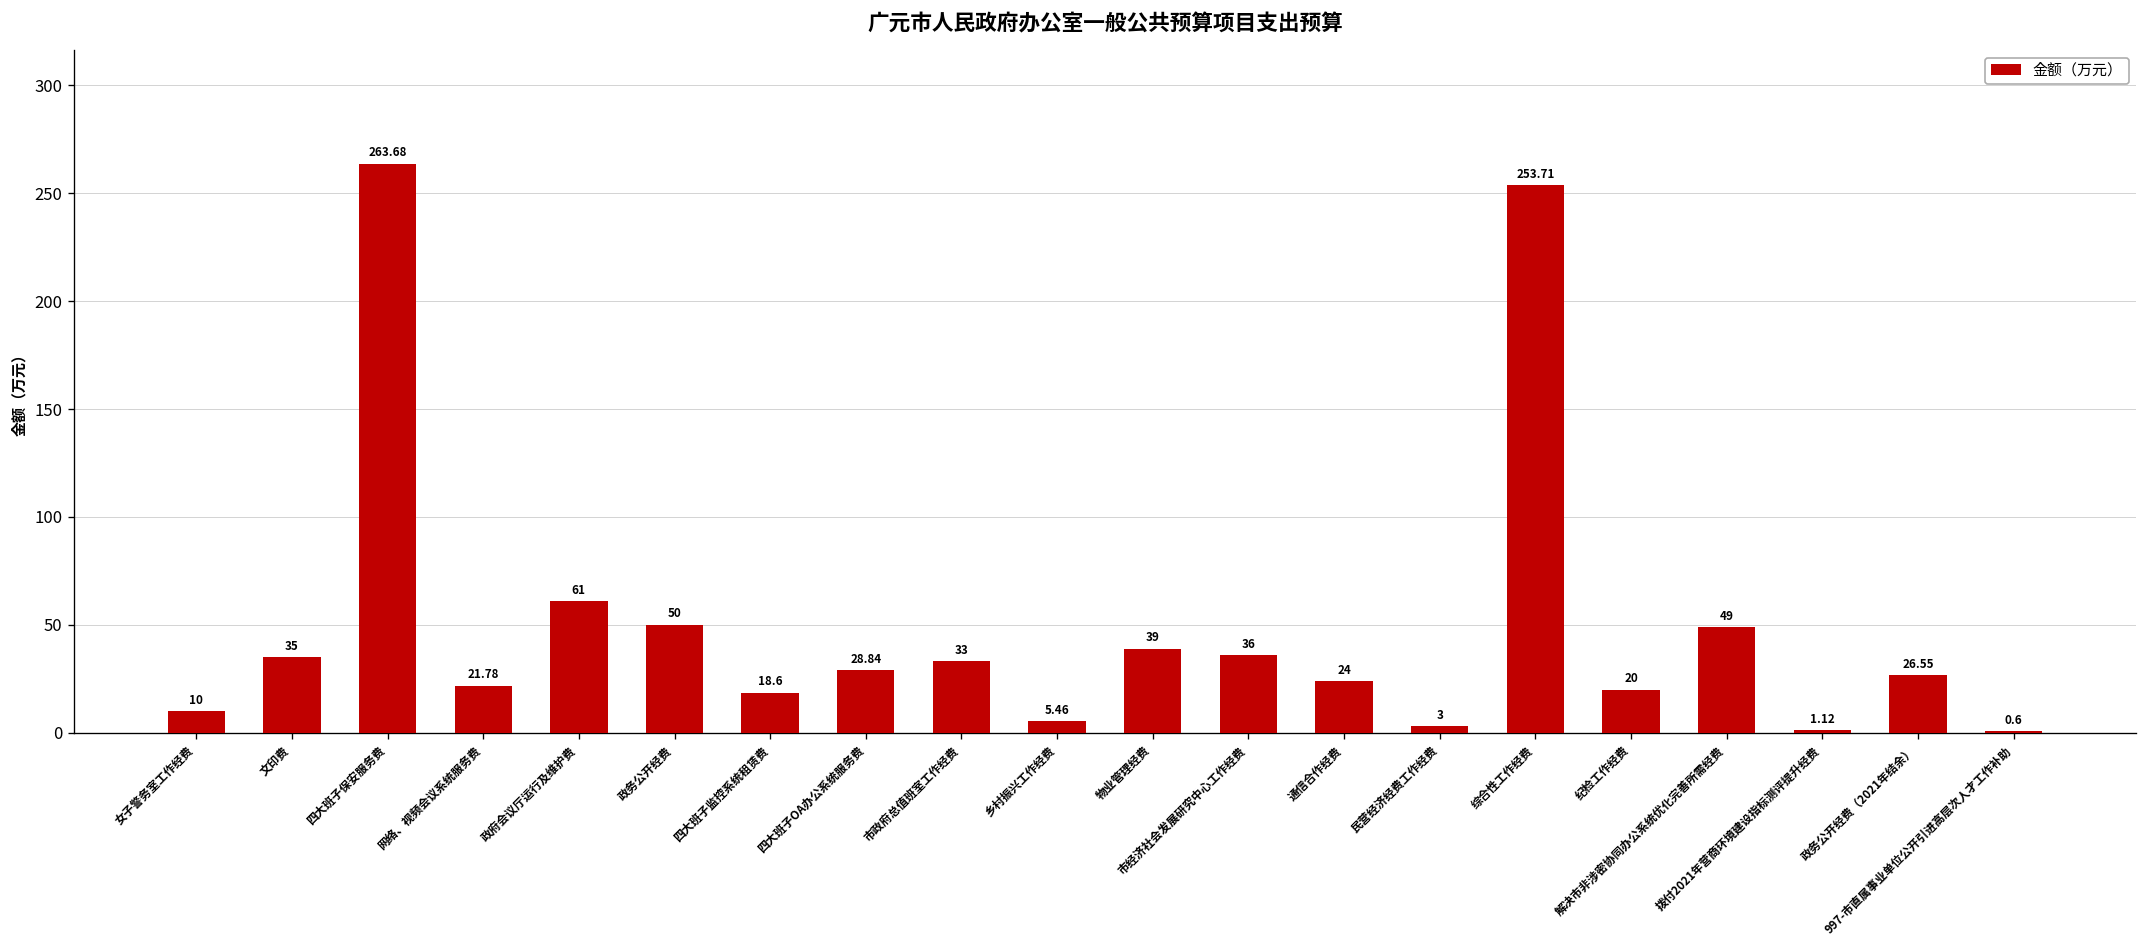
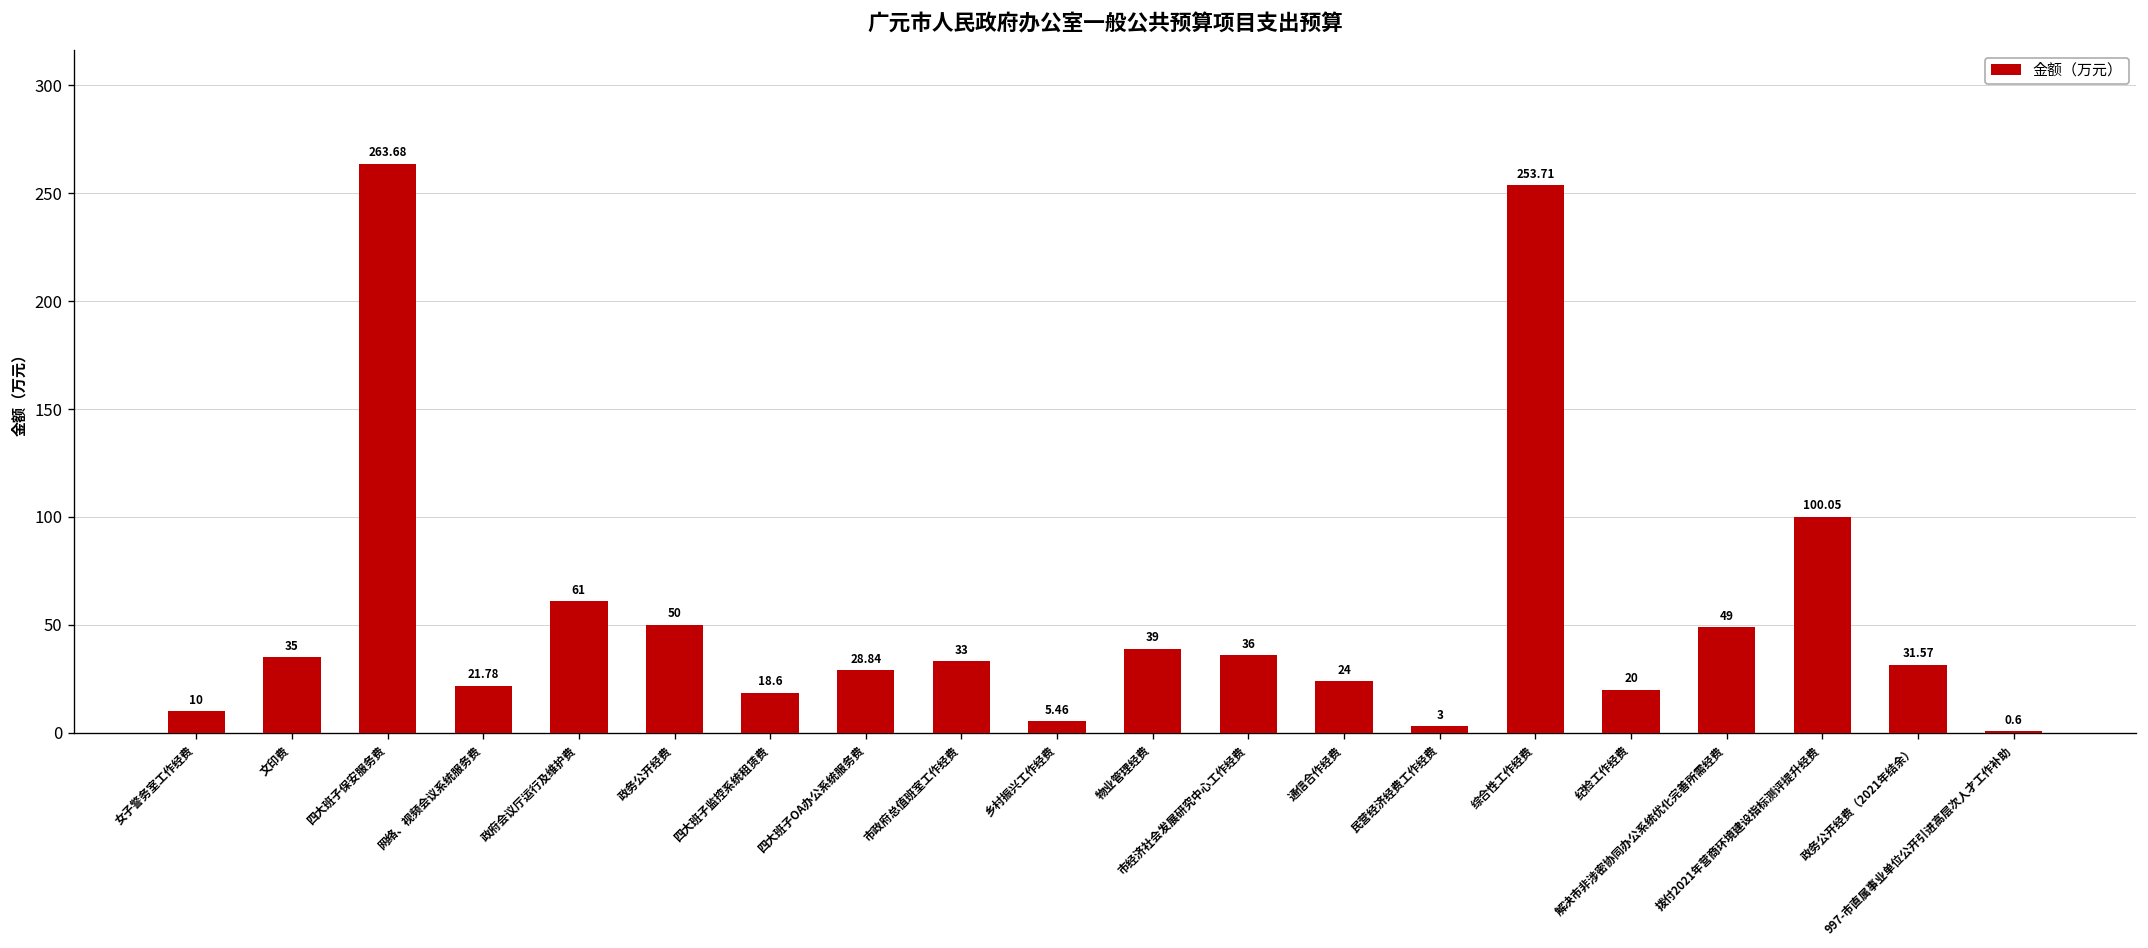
  {
    "女子警务室工作经费": 10,
    "文印费": 35,
    "四大班子保安服务费": 263.68,
    "网络、视频会议系统服务费": 21.78,
    "政府会议厅运行及维护费": 61,
    "政务公开经费": 50,
    "四大班子监控系统租赁费": 18.6,
    "四大班子OA办公系统服务费": 28.84,
    "市政府总值班室工作经费": 33,
    "乡村振兴工作经费": 5.46,
    "物业管理经费": 39,
    "市经济社会发展研究中心工作经费": 36,
    "通信合作经费": 24,
    "民营经济经费工作经费": 3,
    "综合性工作经费": 253.71,
    "纪检工作经费": 20,
    "解决市非涉密协同办公系统优化完善所需经费": 49,
-   "拨付2021年营商环境建设指标测评提升经费": 1.12,
-   "政务公开经费（2021年结余）": 26.55,
+   "拨付2021年营商环境建设指标测评提升经费": 100.05,
+   "政务公开经费（2021年结余）": 31.57,
    "997-市直属事业单位公开引进高层次人才工作补助": 0.6
  }
